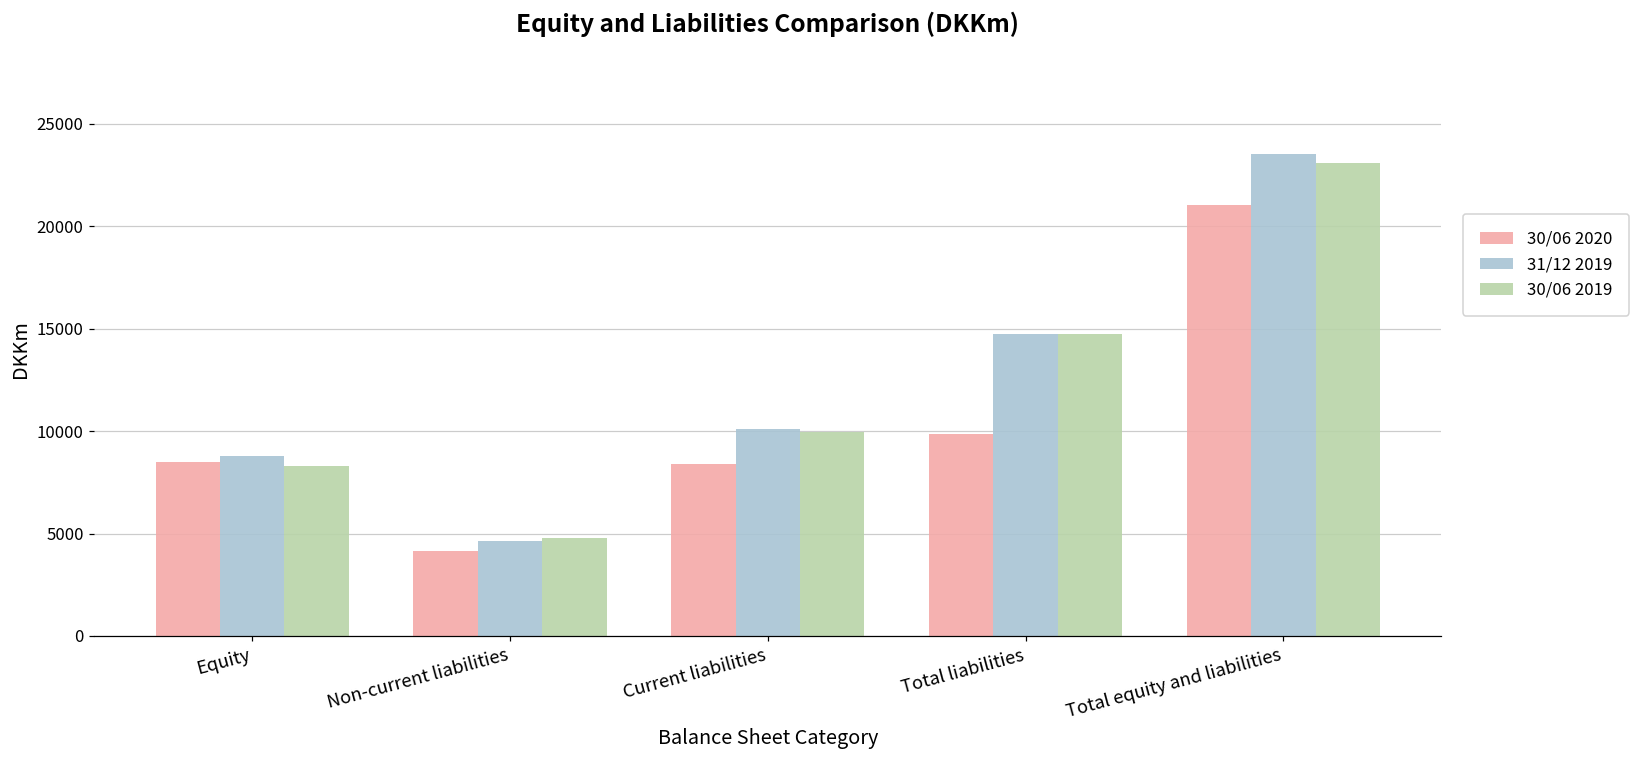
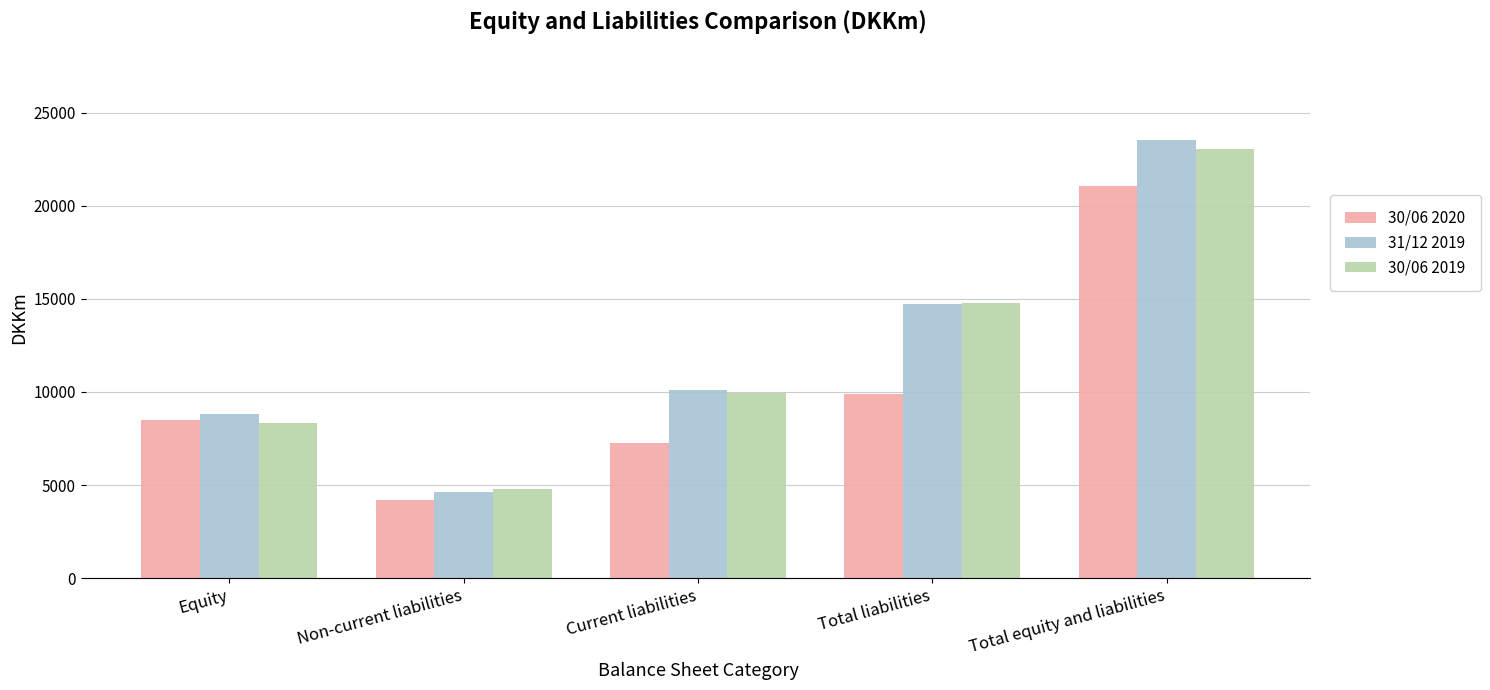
  {
    "30/06 2020": {
      "Equity": 8500,
      "Non-current liabilities": 4200,
-     "Current liabilities": 8400,
+     "Current liabilities": 7300,
      "Total liabilities": 9900,
      "Total equity and liabilities": 21000
    }
  }
